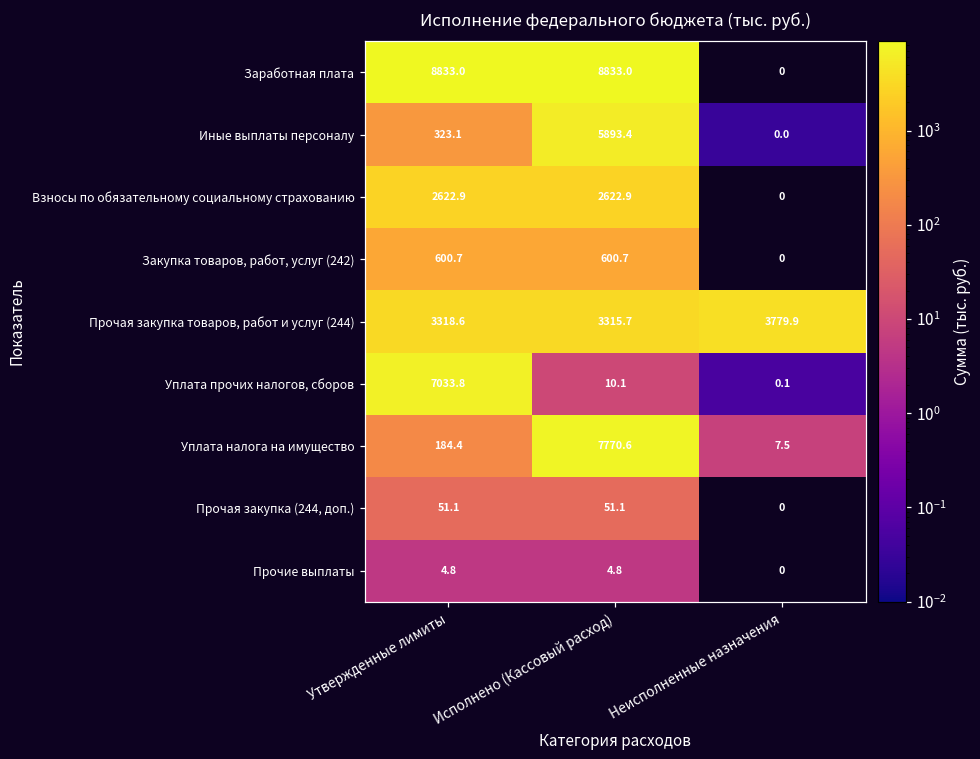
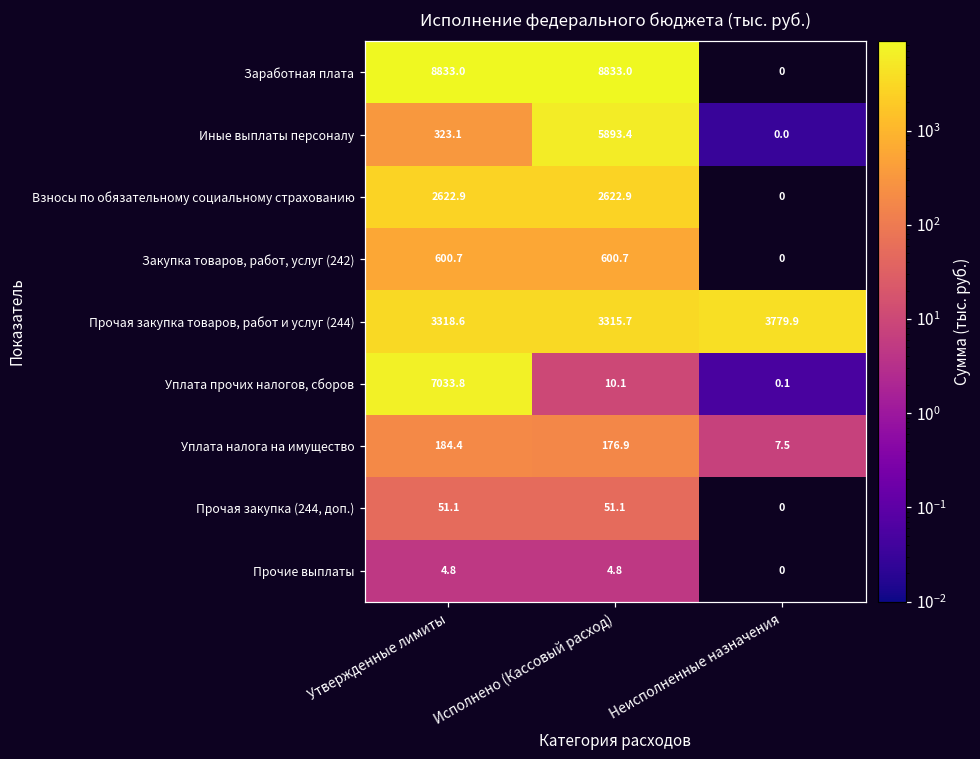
  {
    "Заработная плата": {
      "Утвержденные лимиты": 8833.0,
      "Исполнено (Кассовый расход)": 8833.0
    },
    "Иные выплаты персоналу": {
      "Утвержденные лимиты": 323.1,
      "Исполнено (Кассовый расход)": 5893.4,
      "Неисполненные назначения": 0.0
    },
    "Взносы по обязательному социальному страхованию": {
      "Утвержденные лимиты": 2622.9,
      "Исполнено (Кассовый расход)": 2622.9
    },
    "Закупка товаров, работ, услуг (242)": {
      "Утвержденные лимиты": 600.7,
      "Исполнено (Кассовый расход)": 600.7
    },
    "Прочая закупка товаров, работ и услуг (244)": {
      "Утвержденные лимиты": 3318.6,
      "Исполнено (Кассовый расход)": 3315.7,
      "Неисполненные назначения": 3779.9
    },
    "Уплата прочих налогов, сборов": {
      "Утвержденные лимиты": 7033.8,
      "Исполнено (Кассовый расход)": 10.1,
      "Неисполненные назначения": 0.1
    },
    "Уплата налога на имущество": {
      "Утвержденные лимиты": 184.4,
-     "Исполнено (Кассовый расход)": 7770.6,
+     "Исполнено (Кассовый расход)": 176.9,
      "Неисполненные назначения": 7.5
    },
    "Прочая закупка (244, доп.)": {
      "Утвержденные лимиты": 51.1,
      "Исполнено (Кассовый расход)": 51.1
    },
    "Прочие выплаты": {
      "Утвержденные лимиты": 4.8,
      "Исполнено (Кассовый расход)": 4.8
    }
  }
